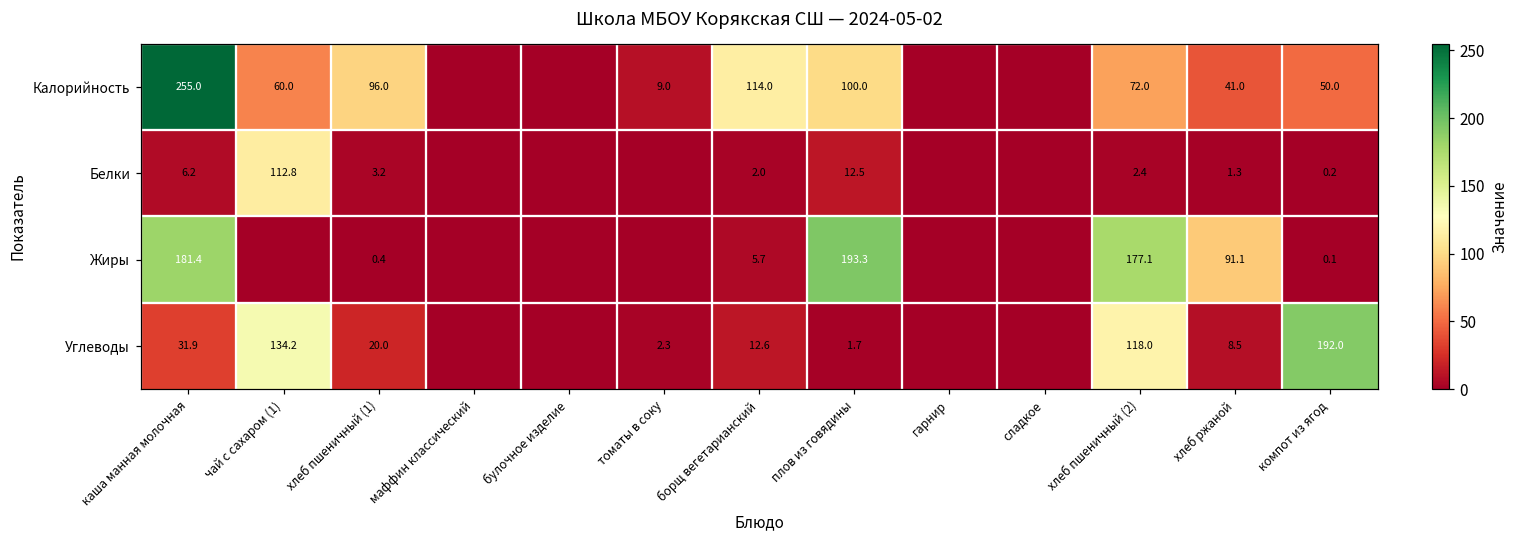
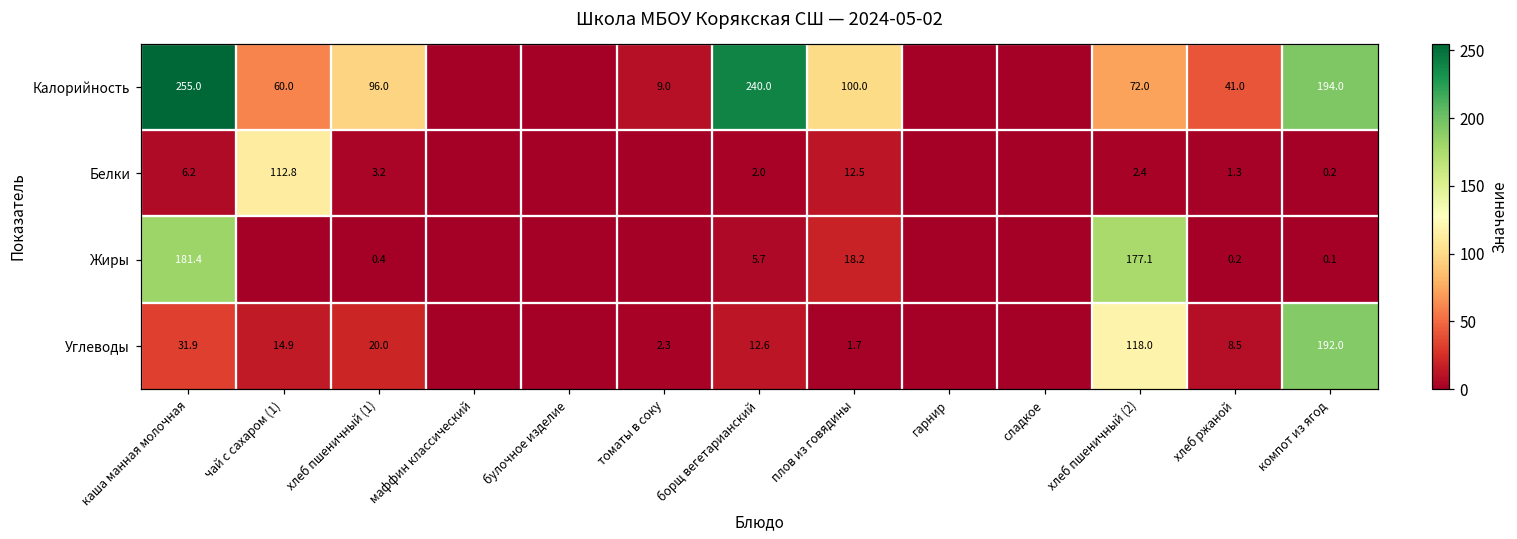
  {
    "Калорийность": {
      "каша манная молочная": 255.0,
      "чай с сахаром (1)": 60.0,
      "хлеб пшеничный (1)": 96.0,
      "томаты в соку": 9.0,
-     "борщ вегетарианский": 114.0,
+     "борщ вегетарианский": 240.0,
      "плов из говядины": 100.0,
      "хлеб пшеничный (2)": 72.0,
      "хлеб ржаной": 41.0,
-     "компот из ягод": 50.0
+     "компот из ягод": 194.0
    },
    "Белки": {
      "каша манная молочная": 6.2,
      "чай с сахаром (1)": 112.8,
      "хлеб пшеничный (1)": 3.2,
      "борщ вегетарианский": 2.0,
      "плов из говядины": 12.5,
      "хлеб пшеничный (2)": 2.4,
      "хлеб ржаной": 1.3,
      "компот из ягод": 0.2
    },
    "Жиры": {
      "каша манная молочная": 181.4,
      "хлеб пшеничный (1)": 0.4,
      "борщ вегетарианский": 5.7,
-     "плов из говядины": 193.3,
+     "плов из говядины": 18.2,
      "хлеб пшеничный (2)": 177.1,
-     "хлеб ржаной": 91.1,
+     "хлеб ржаной": 0.2,
      "компот из ягод": 0.1
    },
    "Углеводы": {
      "каша манная молочная": 31.9,
-     "чай с сахаром (1)": 134.2,
+     "чай с сахаром (1)": 14.9,
      "хлеб пшеничный (1)": 20.0,
      "томаты в соку": 2.3,
      "борщ вегетарианский": 12.6,
      "плов из говядины": 1.7,
      "хлеб пшеничный (2)": 118.0,
      "хлеб ржаной": 8.5,
      "компот из ягод": 192.0
    }
  }
